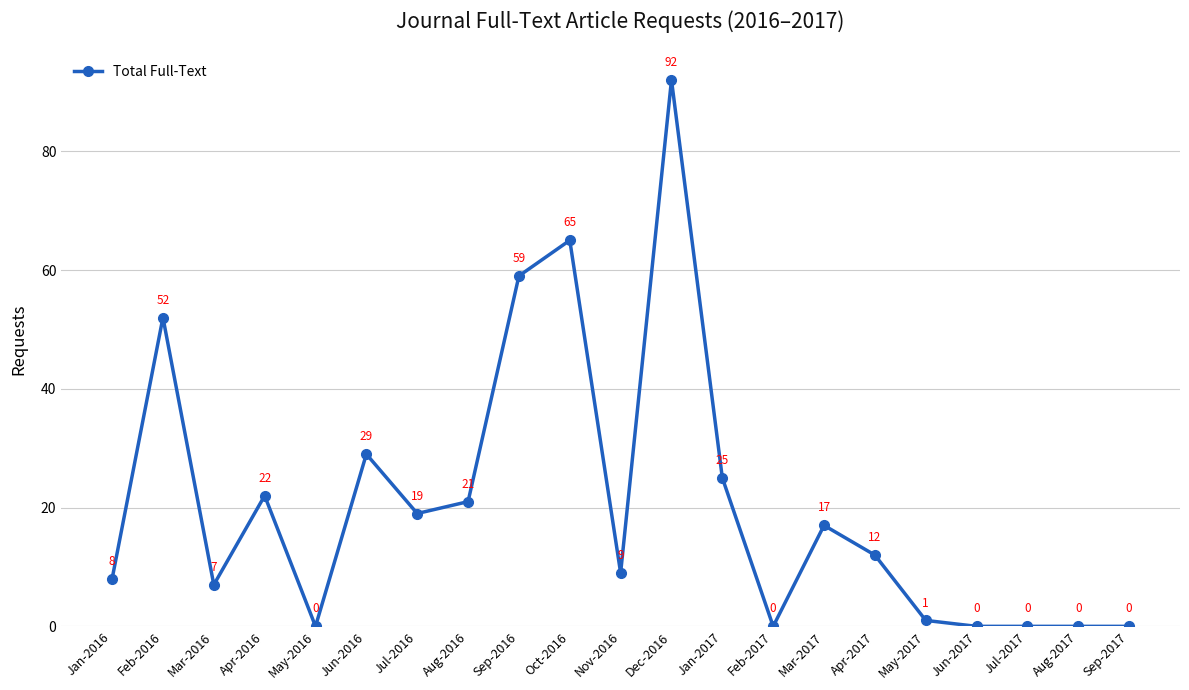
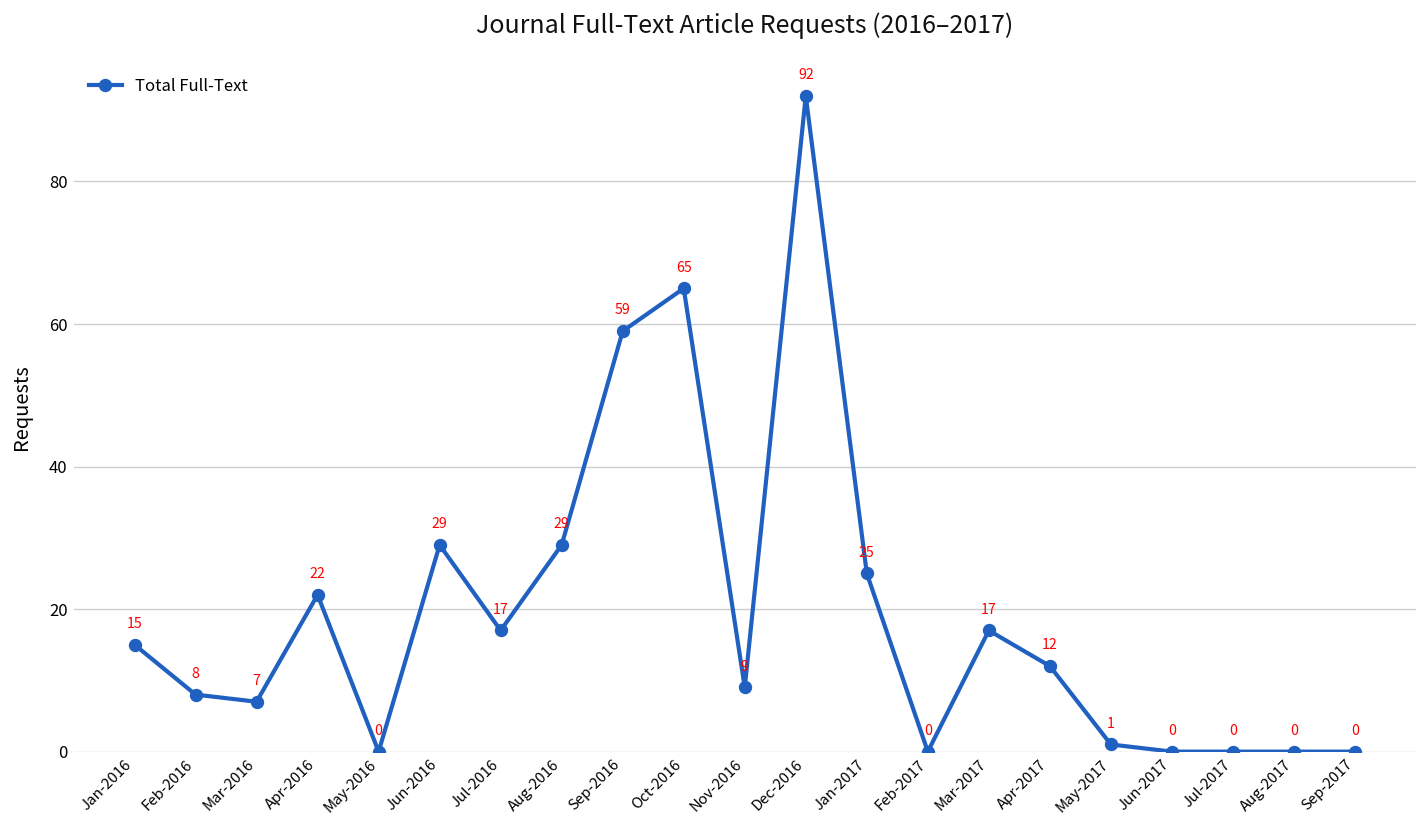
  {
-   "Jan-2016": 8,
-   "Feb-2016": 52,
+   "Jan-2016": 15,
+   "Feb-2016": 8,
    "Mar-2016": 7,
    "Apr-2016": 22,
    "May-2016": 0,
    "Jun-2016": 29,
-   "Jul-2016": 19,
-   "Aug-2016": 21,
+   "Jul-2016": 17,
+   "Aug-2016": 29,
    "Sep-2016": 59,
    "Oct-2016": 65,
    "Nov-2016": 9,
    "Dec-2016": 92,
    "Jan-2017": 25,
    "Feb-2017": 0,
    "Mar-2017": 17,
    "Apr-2017": 12,
    "May-2017": 1,
    "Jun-2017": 0,
    "Jul-2017": 0,
    "Aug-2017": 0,
    "Sep-2017": 0
  }
